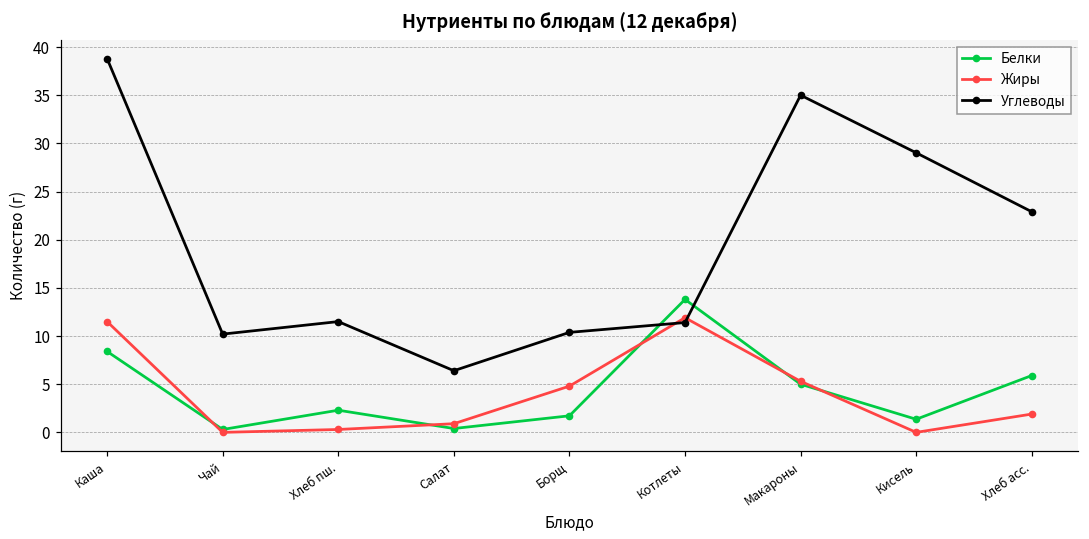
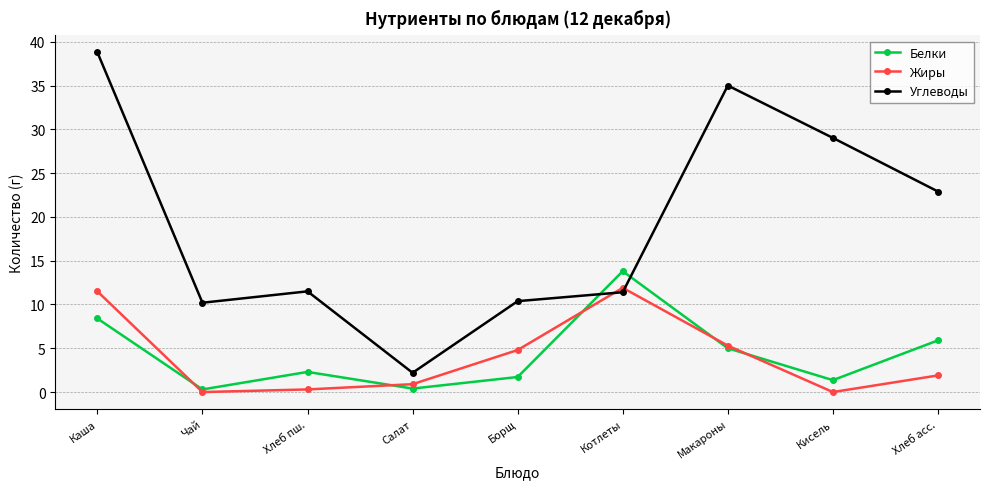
  {
    "Белки": {
      "Каша": 8,
      "Чай": 0,
      "Хлеб пш.": 2,
      "Салат": 0,
      "Борщ": 2,
      "Котлеты": 14,
      "Макароны": 5,
      "Кисель": 1,
      "Хлеб асс.": 6
    },
    "Жиры": {
      "Каша": 12,
      "Чай": 0,
      "Хлеб пш.": 0,
      "Салат": 1,
      "Борщ": 5,
      "Котлеты": 12,
      "Макароны": 5,
      "Кисель": 0,
      "Хлеб асс.": 2
    },
    "Углеводы": {
      "Каша": 39,
      "Чай": 10,
      "Хлеб пш.": 12,
-     "Салат": 6,
+     "Салат": 2,
      "Борщ": 10,
      "Котлеты": 11,
      "Макароны": 35,
      "Кисель": 29,
      "Хлеб асс.": 23
    }
  }
